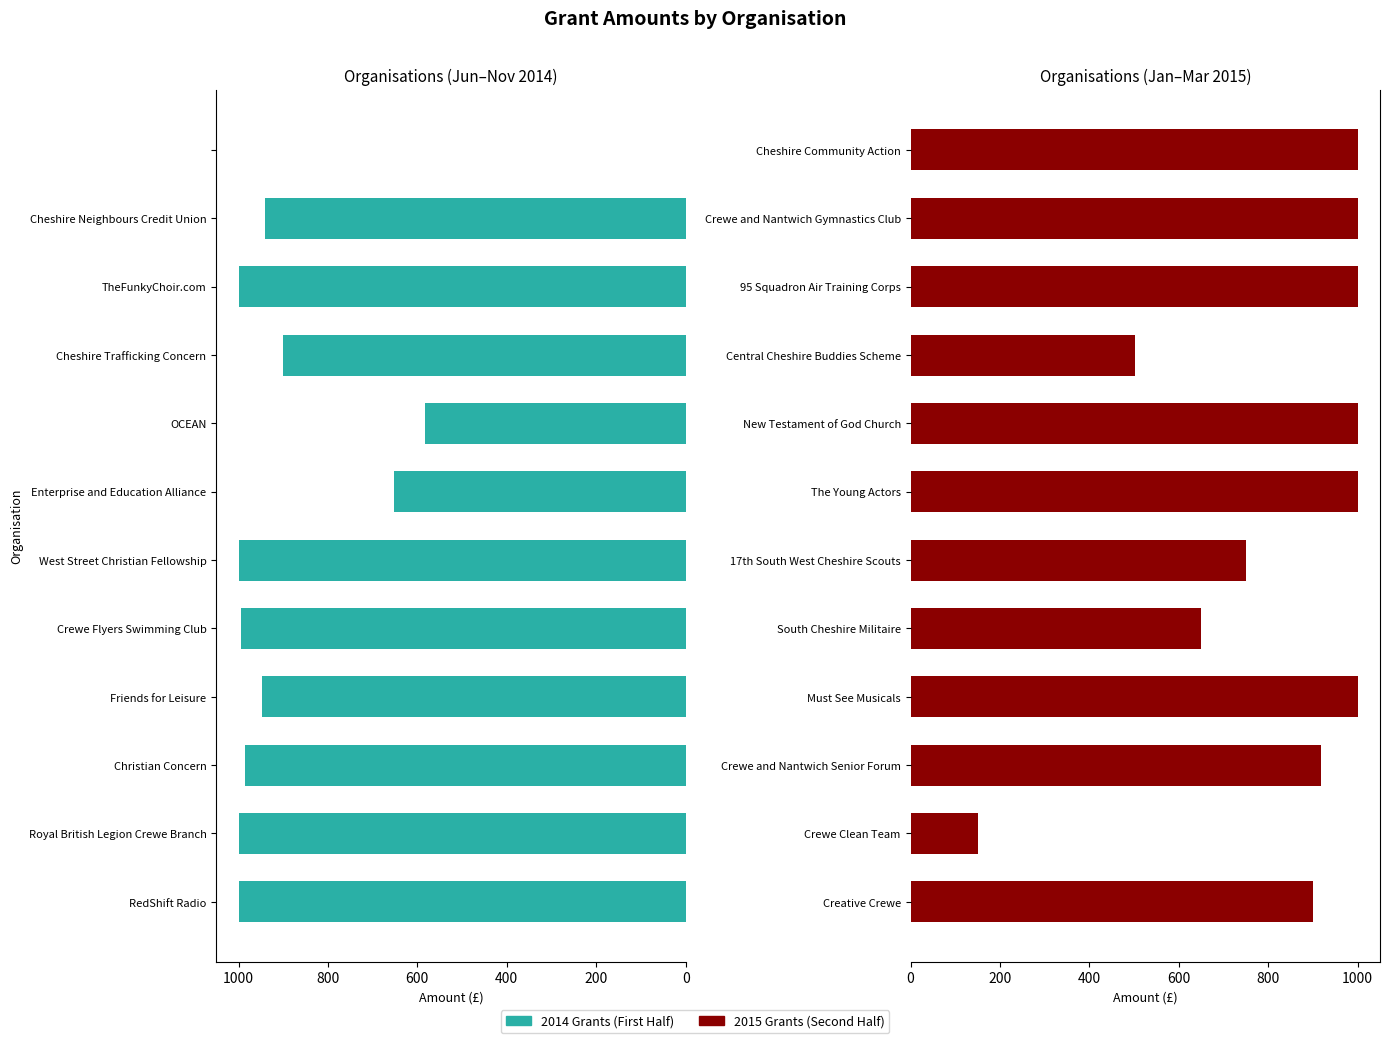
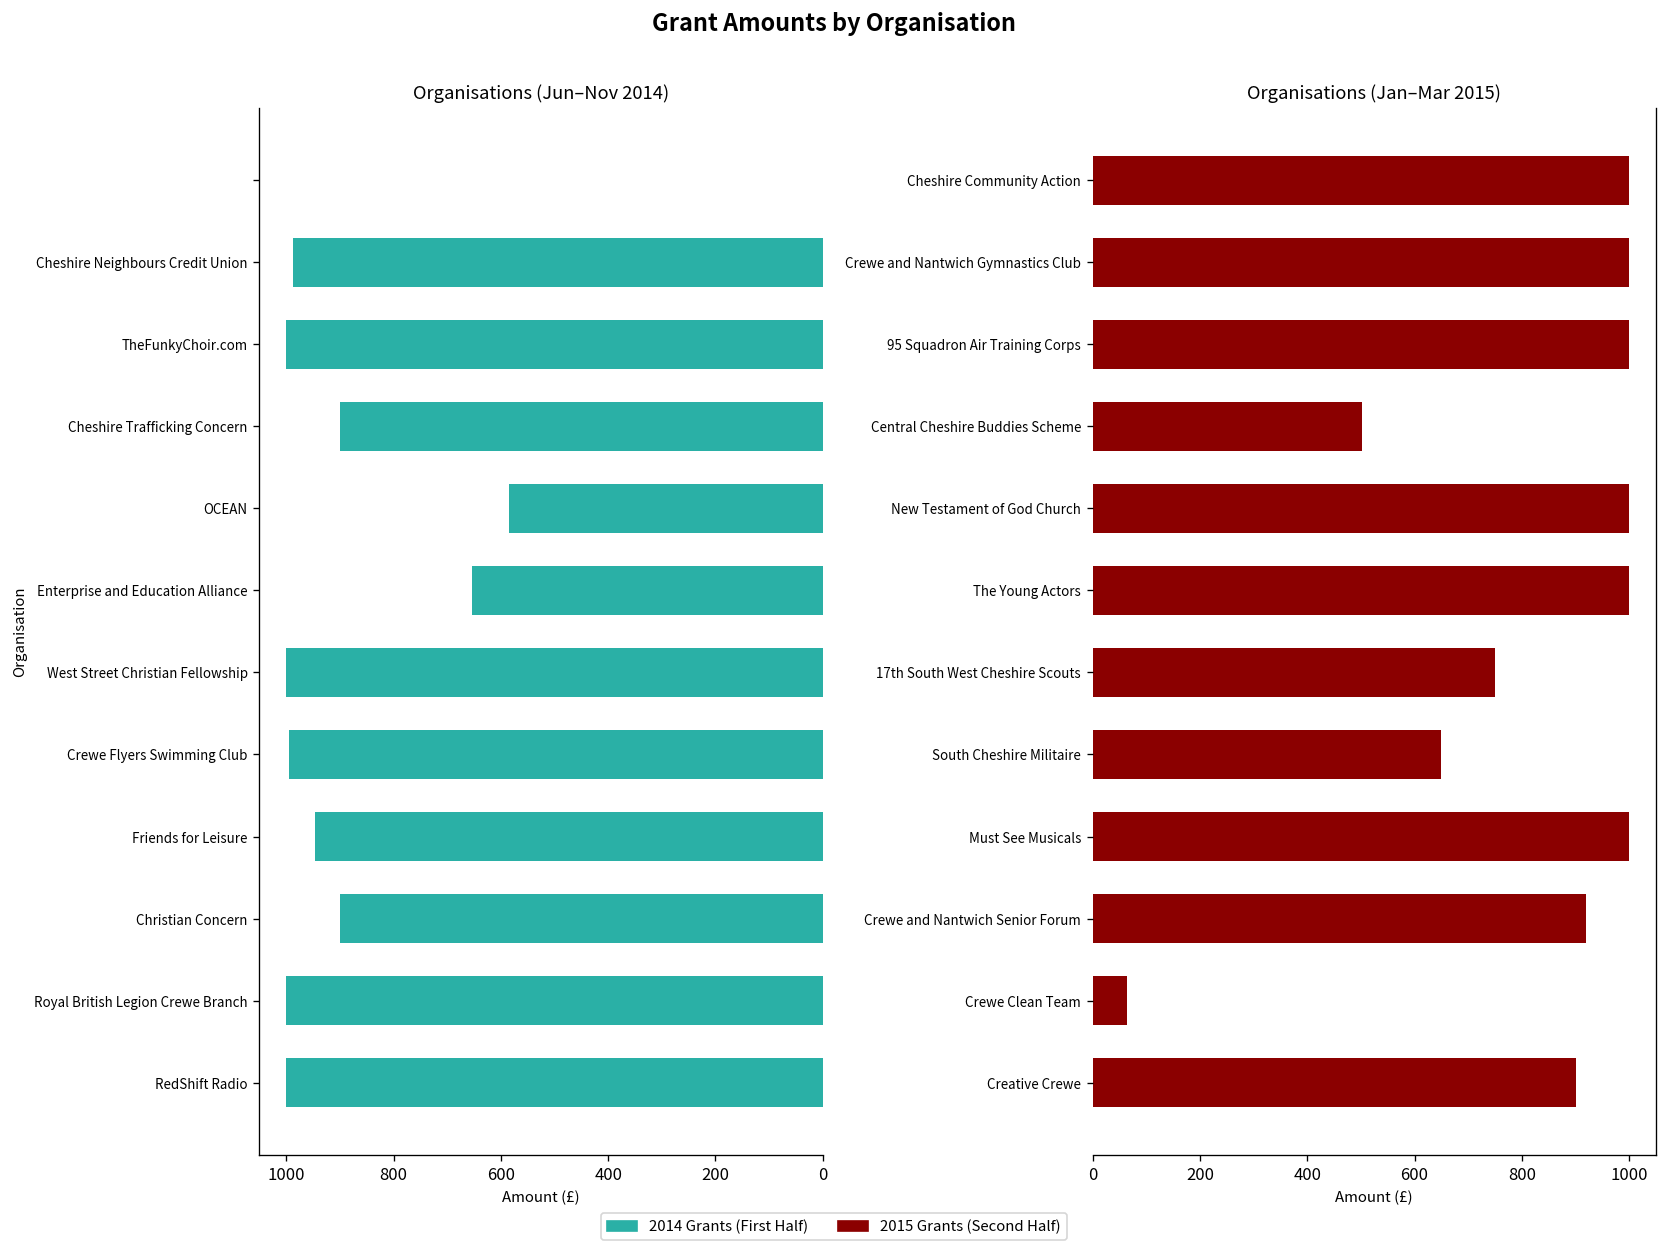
  {
    "Organisations (Jun–Nov 2014)": {
-     "Cheshire Neighbours Credit Union": 940,
+     "Cheshire Neighbours Credit Union": 990,
      "TheFunkyChoir.com": 1000,
      "Cheshire Trafficking Concern": 900,
      "OCEAN": 580,
      "Enterprise and Education Alliance": 650,
      "West Street Christian Fellowship": 1000,
      "Crewe Flyers Swimming Club": 1000,
      "Friends for Leisure": 950,
-     "Christian Concern": 990,
+     "Christian Concern": 900,
      "Royal British Legion Crewe Branch": 1000,
      "RedShift Radio": 1000
    },
    "Organisations (Jan–Mar 2015)": {
      "Cheshire Community Action": 1000,
      "Crewe and Nantwich Gymnastics Club": 1000,
      "95 Squadron Air Training Corps": 1000,
      "Central Cheshire Buddies Scheme": 500,
      "New Testament of God Church": 1000,
      "The Young Actors": 1000,
      "17th South West Cheshire Scouts": 750,
      "South Cheshire Militaire": 650,
      "Must See Musicals": 1000,
      "Crewe and Nantwich Senior Forum": 920,
-     "Crewe Clean Team": 150,
+     "Crewe Clean Team": 60,
      "Creative Crewe": 900
    }
  }
